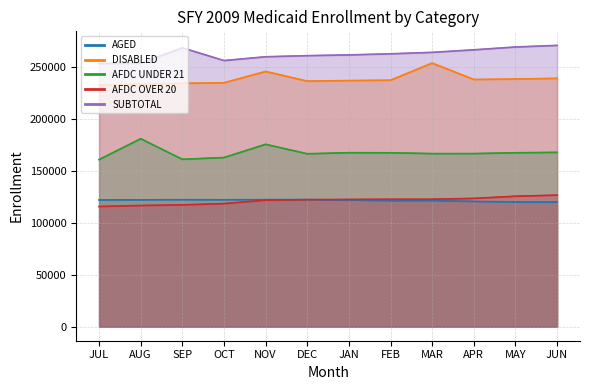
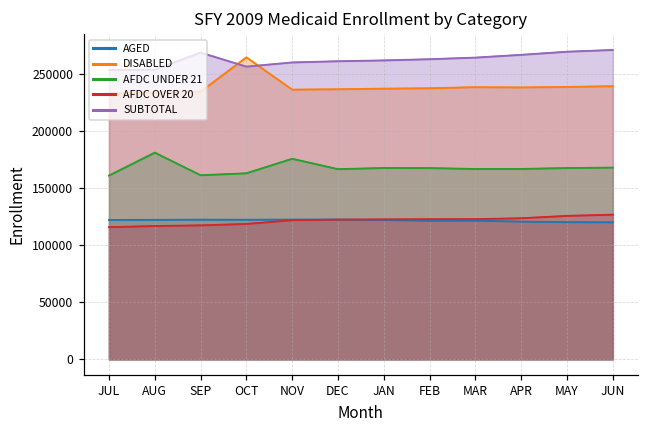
  {
    "AGED": {
      "JUL": 122000,
      "AUG": 122000,
      "SEP": 122000,
      "OCT": 122000,
      "APR": 120000,
      "MAY": 120000,
      "JUN": 120000
    },
    "DISABLED": {
-     "OCT": 235000,
-     "NOV": 246000,
+     "OCT": 264000,
+     "NOV": 236000,
      "DEC": 236000,
      "JAN": 237000,
      "FEB": 237000,
-     "MAR": 254000,
+     "MAR": 238000,
      "APR": 238000,
      "MAY": 238000,
      "JUN": 239000
    },
    "AFDC UNDER 21": {
      "JUL": 161000,
      "AUG": 181000,
      "SEP": 161000,
      "OCT": 163000,
      "NOV": 175000,
      "DEC": 166000,
      "JAN": 167000,
      "FEB": 167000,
      "MAR": 167000,
      "APR": 167000,
      "MAY": 167000,
      "JUN": 168000
    },
    "AFDC OVER 20": {
      "JUL": 116000,
      "AUG": 117000,
      "SEP": 117000,
      "OCT": 118000,
      "APR": 123000,
      "MAY": 126000,
      "JUN": 127000
    },
    "SUBTOTAL": {
      "OCT": 256000,
      "NOV": 260000,
      "DEC": 261000,
      "JAN": 262000,
      "FEB": 263000,
      "MAR": 264000,
      "APR": 266000,
      "MAY": 269000,
      "JUN": 271000
    }
  }
